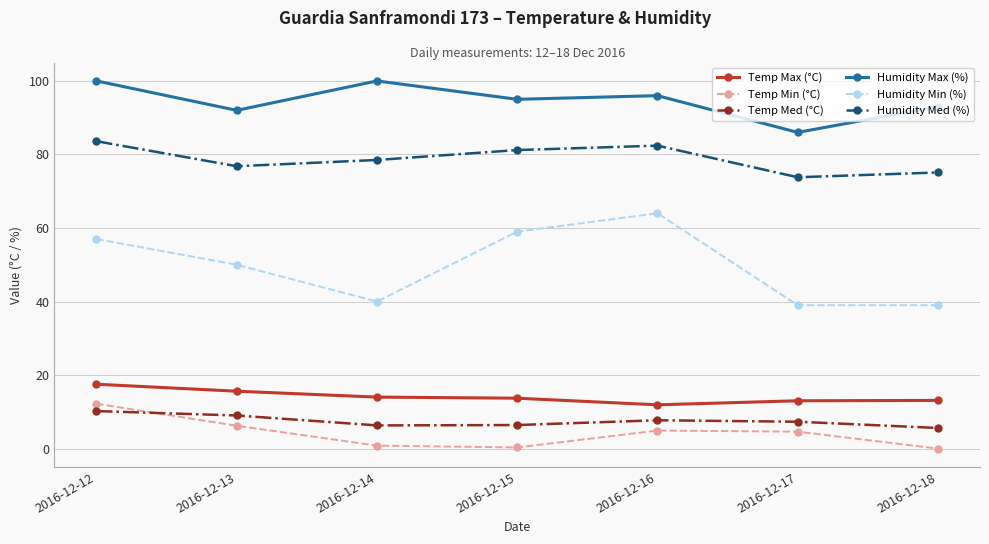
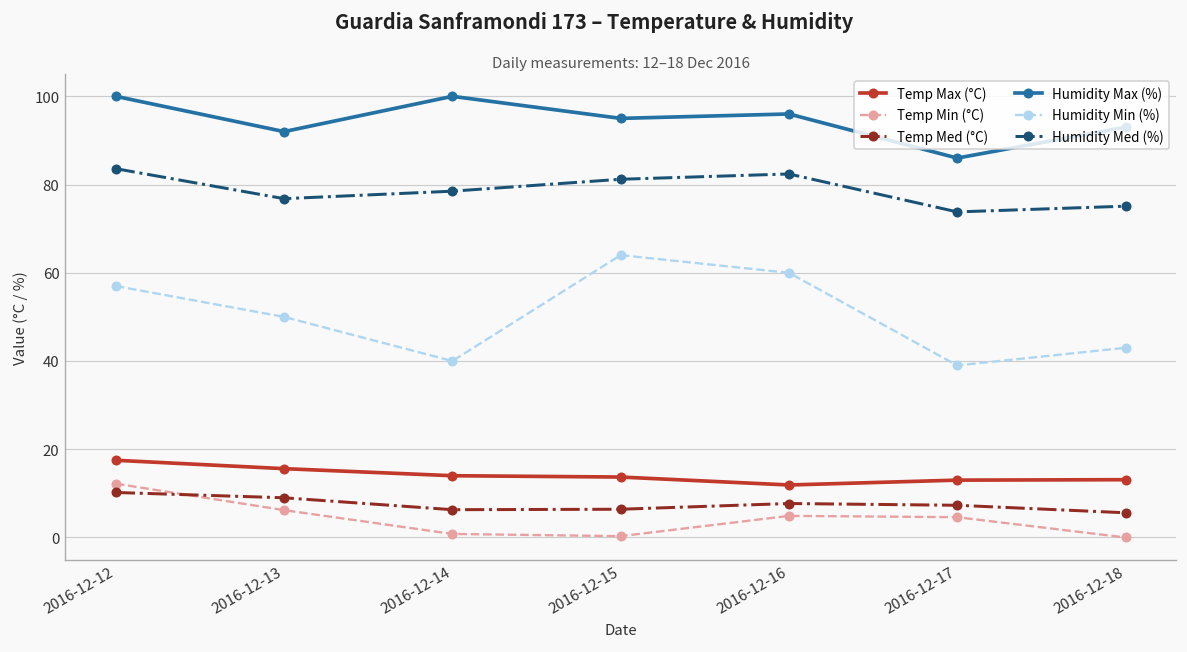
  {
    "Temp Min (°C)": {
      "2016-12-12": 12,
      "2016-12-13": 6,
      "2016-12-14": 1,
      "2016-12-15": 0,
      "2016-12-16": 5,
      "2016-12-17": 5,
      "2016-12-18": 0
    },
    "Humidity Min (%)": {
      "2016-12-12": 57,
      "2016-12-13": 50,
      "2016-12-14": 40,
-     "2016-12-15": 59,
-     "2016-12-16": 64,
+     "2016-12-15": 64,
+     "2016-12-16": 60,
      "2016-12-17": 39,
-     "2016-12-18": 39
+     "2016-12-18": 43
    }
  }
